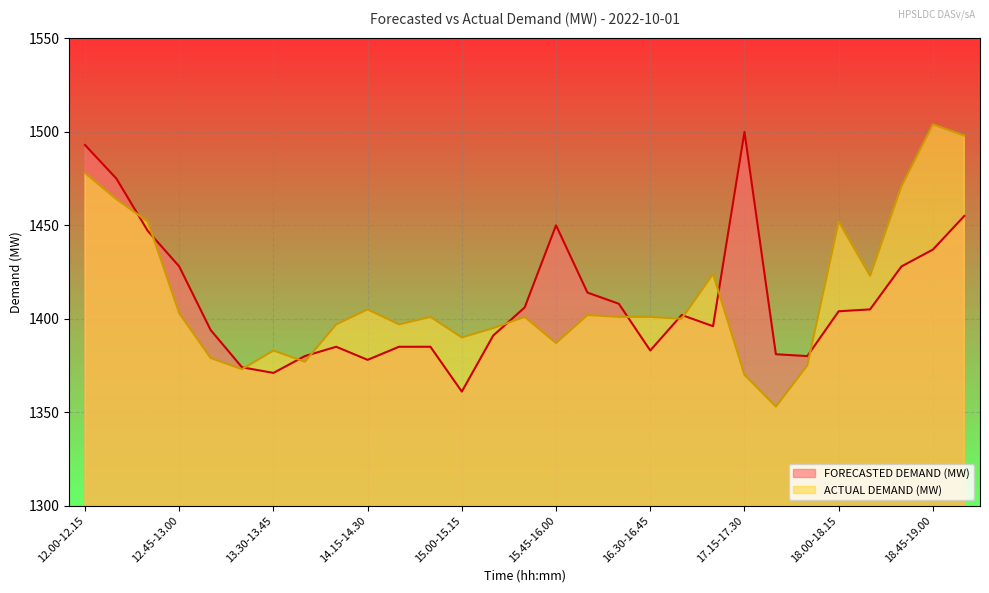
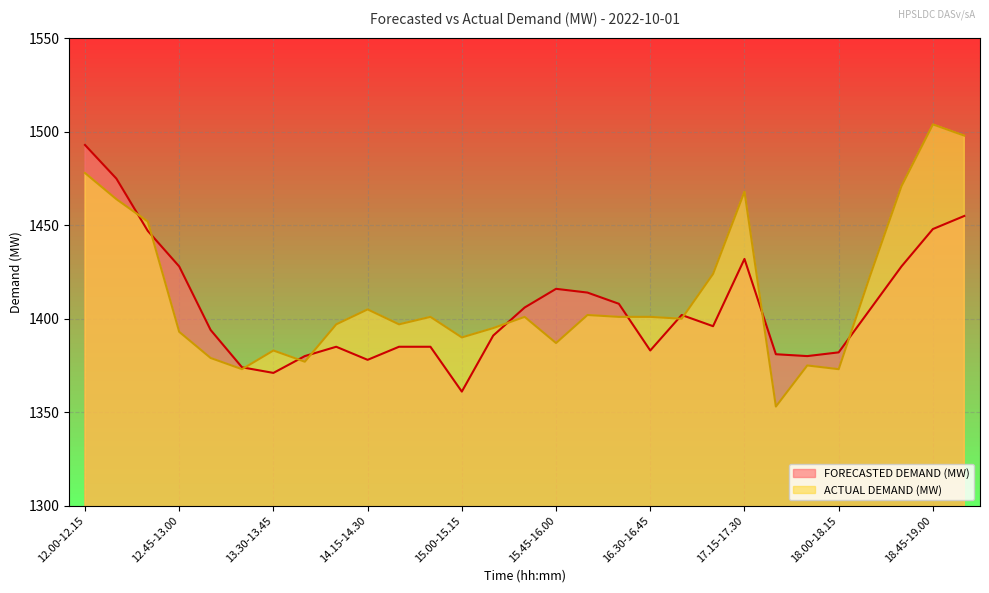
  {
    "FORECASTED DEMAND (MW)": {
      "12.00-12.15": 1493,
      "12.45-13.00": 1428,
      "13.30-13.45": 1371,
      "14.15-14.30": 1378,
      "15.00-15.15": 1361,
-     "15.45-16.00": 1450,
+     "15.45-16.00": 1416,
      "16.30-16.45": 1383,
-     "17.15-17.30": 1500,
-     "18.00-18.15": 1404,
-     "18.45-19.00": 1437
+     "17.15-17.30": 1432,
+     "18.00-18.15": 1382,
+     "18.45-19.00": 1448
    },
    "ACTUAL DEMAND (MW)": {
      "12.00-12.15": 1478,
-     "12.45-13.00": 1403,
+     "12.45-13.00": 1393,
      "13.30-13.45": 1383,
      "14.15-14.30": 1405,
      "15.00-15.15": 1390,
      "15.45-16.00": 1387,
      "16.30-16.45": 1401,
-     "17.15-17.30": 1370,
-     "18.00-18.15": 1452,
+     "17.15-17.30": 1468,
+     "18.00-18.15": 1373,
      "18.45-19.00": 1504
    }
  }
